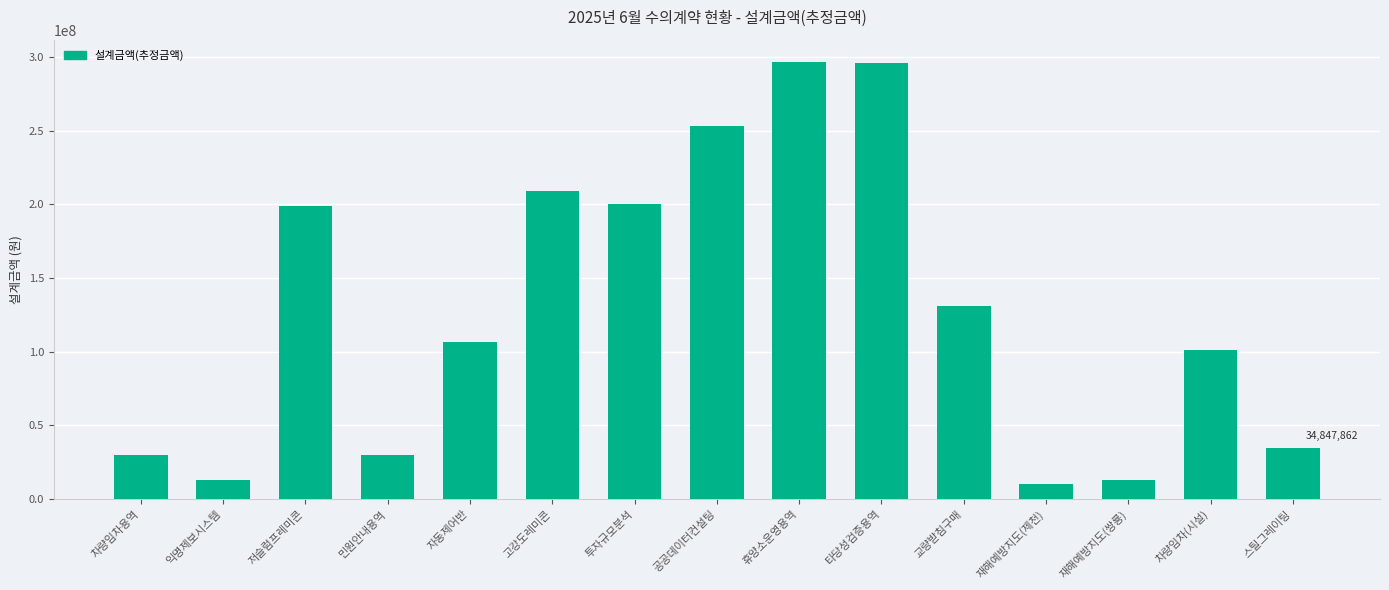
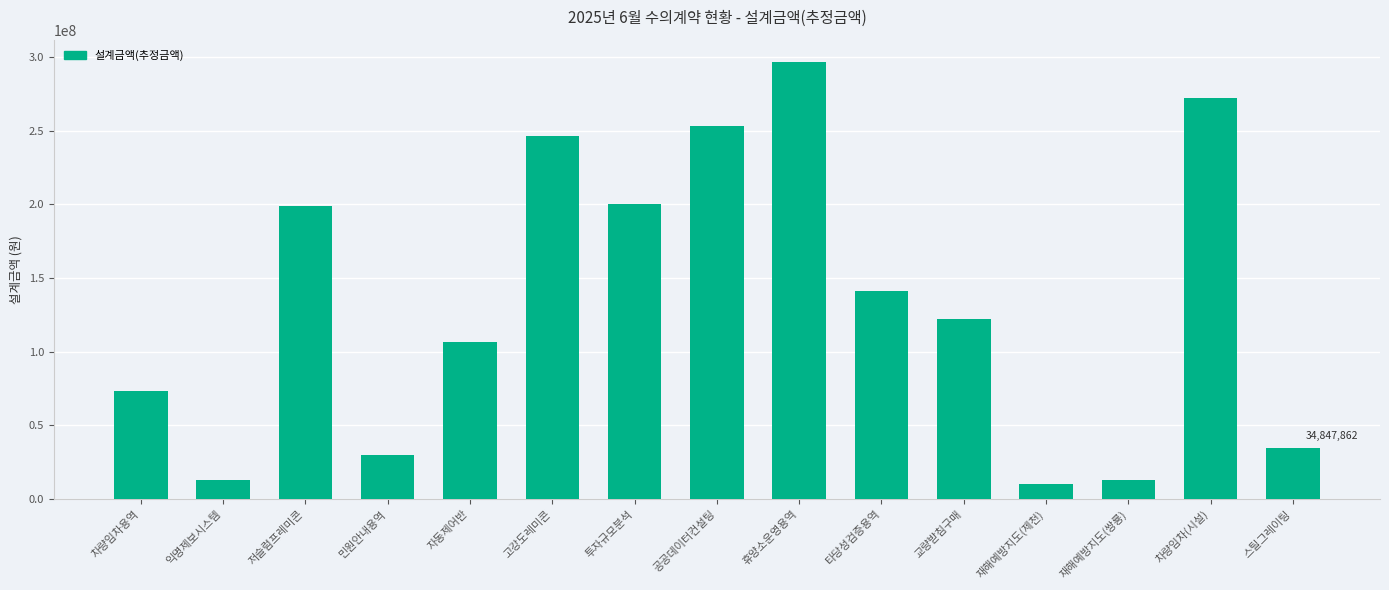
  {
-   "차량임차용역": 30000000,
+   "차량임차용역": 74000000,
    "익명제보시스템": 13000000,
    "저슬럼프레미콘": 199000000,
    "민원안내용역": 30000000,
    "자동제어반": 106000000,
-   "고강도레미콘": 209000000,
+   "고강도레미콘": 246000000,
    "투자규모분석": 200000000,
    "공공데이터컨설팅": 253000000,
    "휴양소운영용역": 297000000,
-   "타당성검증용역": 296000000,
-   "교량받침구매": 131000000,
+   "타당성검증용역": 141000000,
+   "교량받침구매": 122000000,
    "재해예방지도(제천)": 10000000,
    "재해예방지도(쌍룡)": 13000000,
-   "차량임차(시설)": 101000000
+   "차량임차(시설)": 272000000
  }
